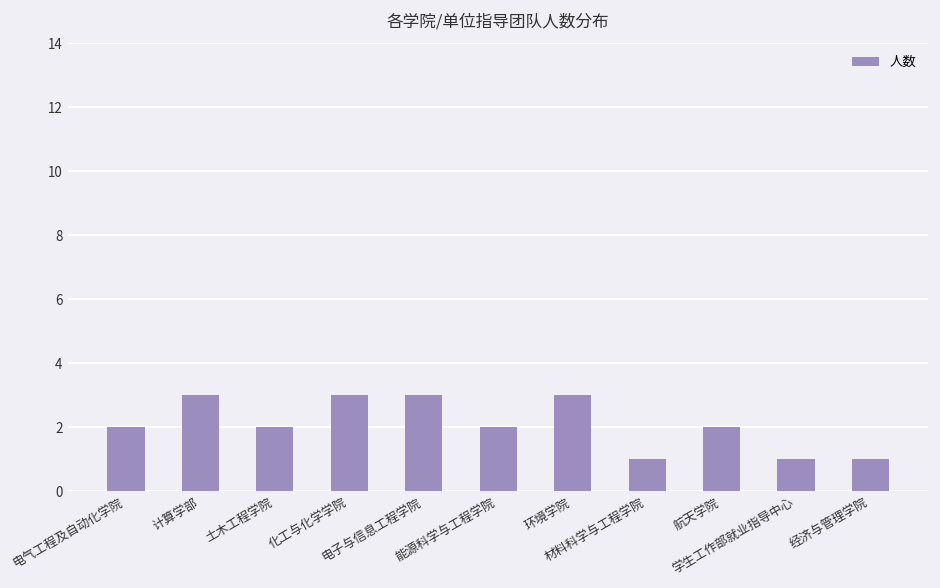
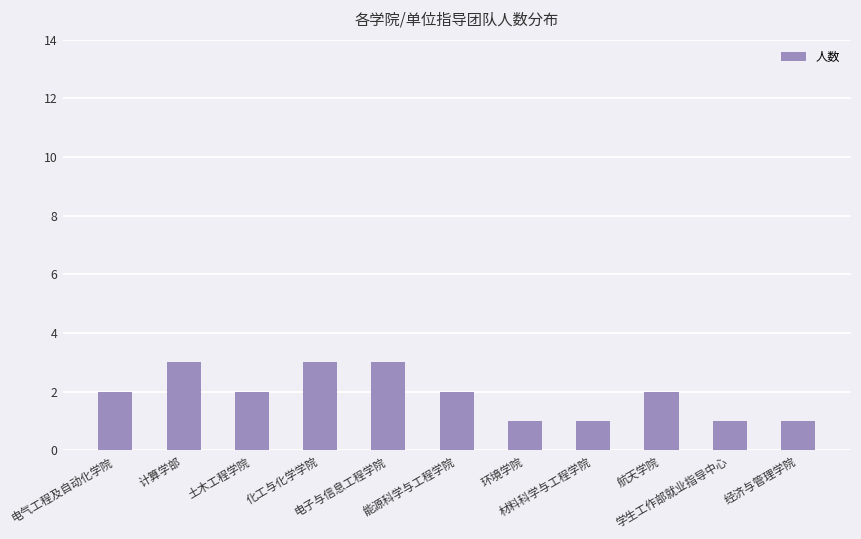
  {
    "电气工程及自动化学院": 2,
    "计算学部": 3,
    "土木工程学院": 2,
    "化工与化学学院": 3,
    "电子与信息工程学院": 3,
    "能源科学与工程学院": 2,
-   "环境学院": 3,
+   "环境学院": 1,
    "材料科学与工程学院": 1,
    "航天学院": 2,
    "学生工作部就业指导中心": 1,
    "经济与管理学院": 1
  }
